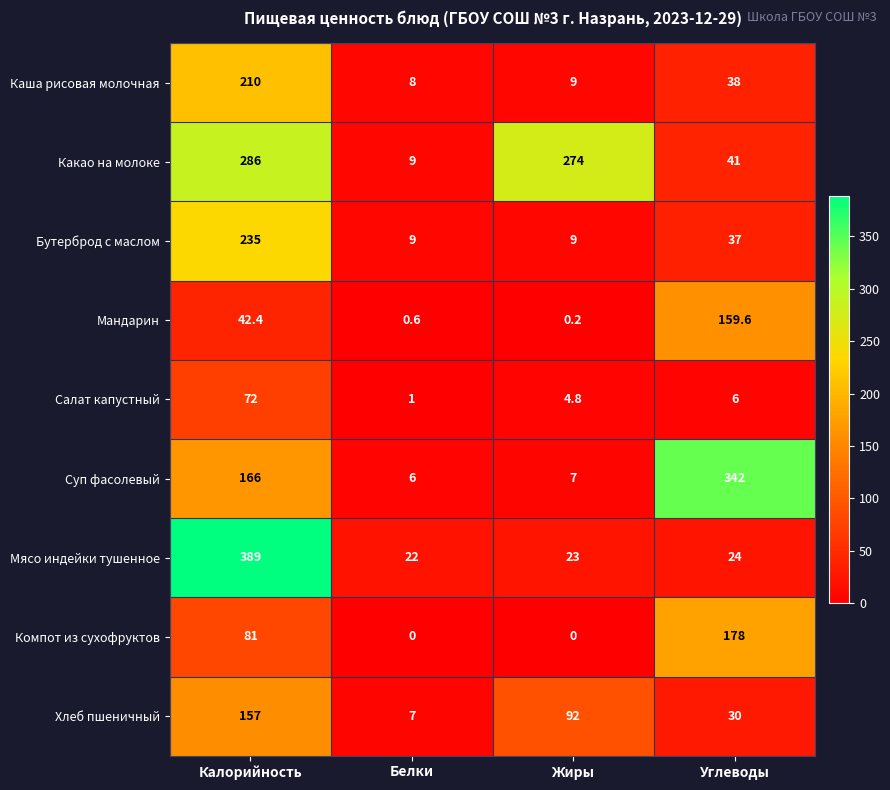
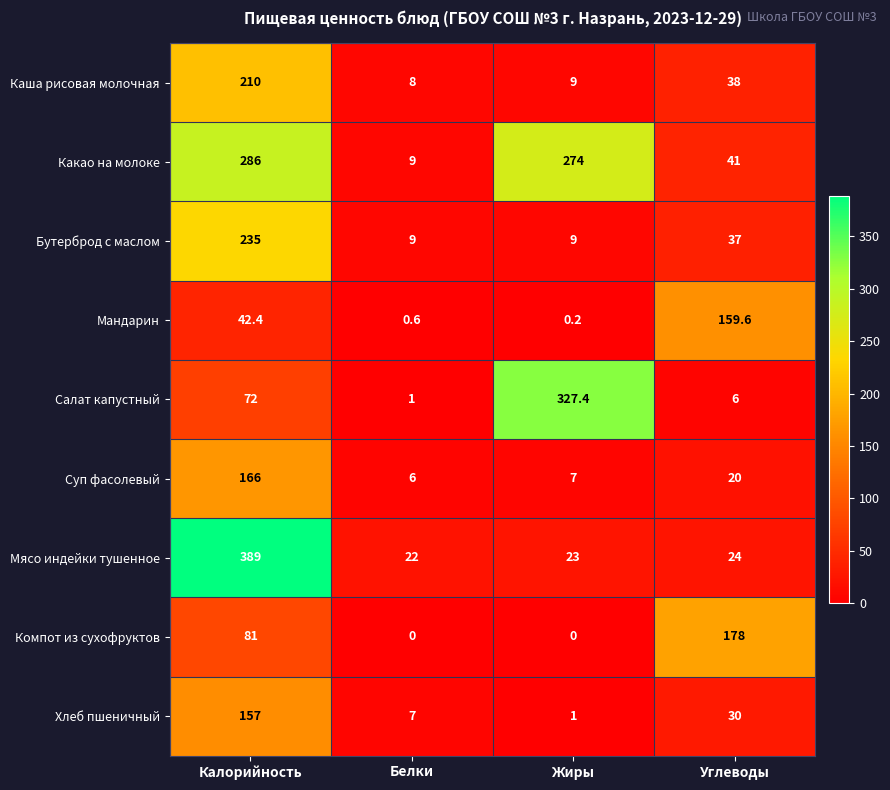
  {
    "Каша рисовая молочная": {
      "Калорийность": 210,
      "Белки": 8,
      "Жиры": 9,
      "Углеводы": 38
    },
    "Какао на молоке": {
      "Калорийность": 286,
      "Белки": 9,
      "Жиры": 274,
      "Углеводы": 41
    },
    "Бутерброд с маслом": {
      "Калорийность": 235,
      "Белки": 9,
      "Жиры": 9,
      "Углеводы": 37
    },
    "Мандарин": {
      "Калорийность": 42.4,
      "Белки": 0.6,
      "Жиры": 0.2,
      "Углеводы": 159.6
    },
    "Салат капустный": {
      "Калорийность": 72,
      "Белки": 1,
-     "Жиры": 4.8,
+     "Жиры": 327.4,
      "Углеводы": 6
    },
    "Суп фасолевый": {
      "Калорийность": 166,
      "Белки": 6,
      "Жиры": 7,
-     "Углеводы": 342
+     "Углеводы": 20
    },
    "Мясо индейки тушенное": {
      "Калорийность": 389,
      "Белки": 22,
      "Жиры": 23,
      "Углеводы": 24
    },
    "Компот из сухофруктов": {
      "Калорийность": 81,
      "Белки": 0,
      "Жиры": 0,
      "Углеводы": 178
    },
    "Хлеб пшеничный": {
      "Калорийность": 157,
      "Белки": 7,
-     "Жиры": 92,
+     "Жиры": 1,
      "Углеводы": 30
    }
  }
